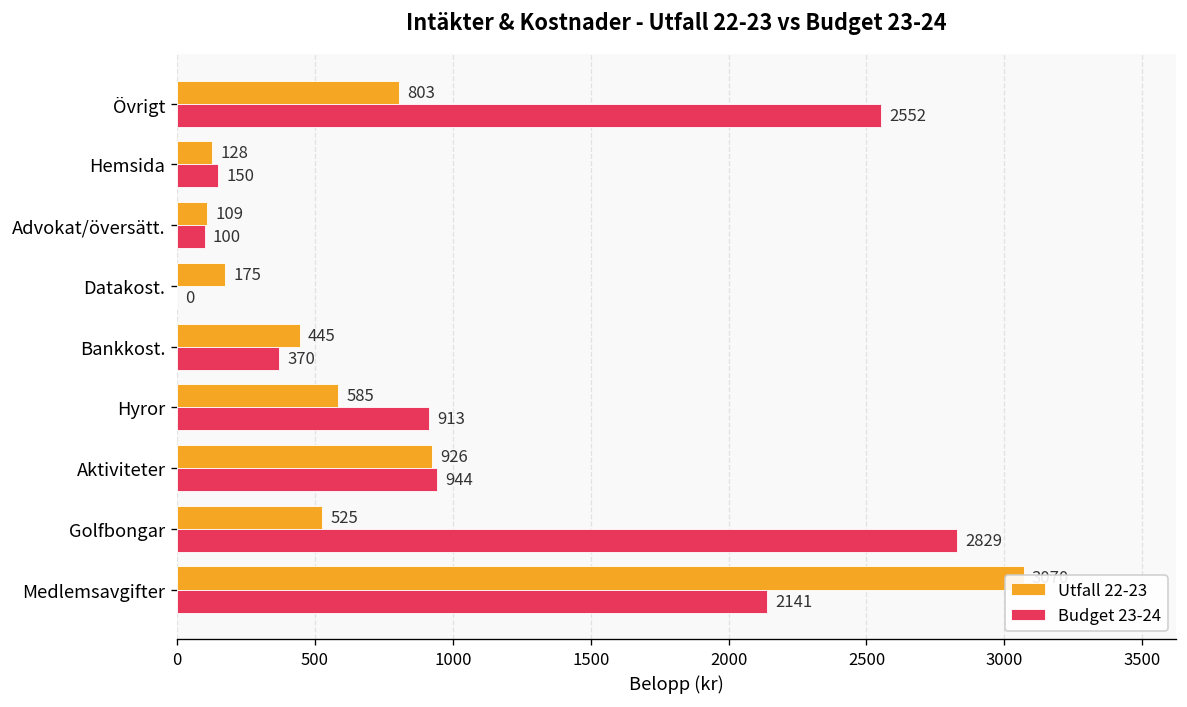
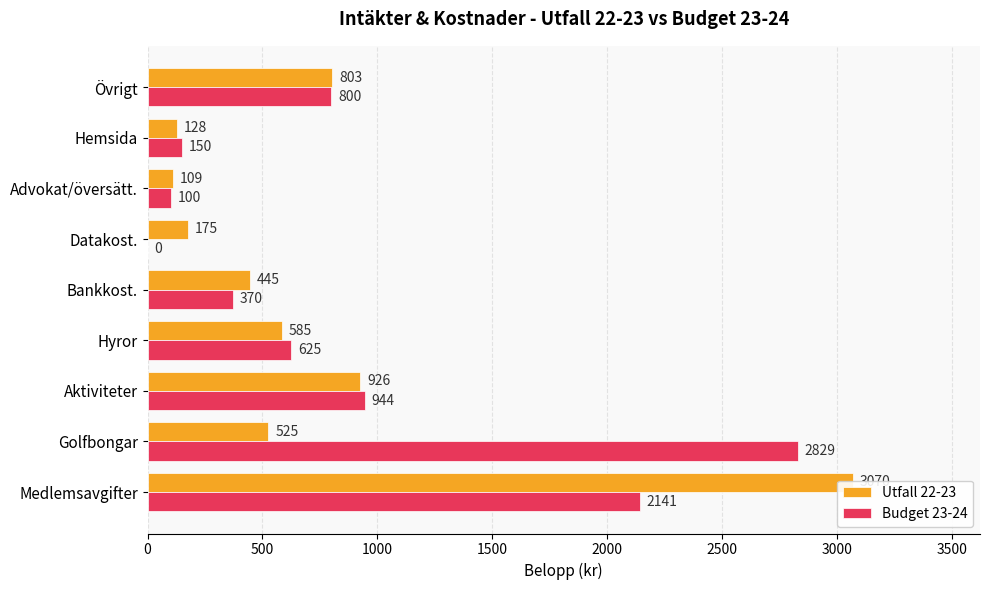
  {
    "Utfall 22-23": {
      "Övrigt": 803,
      "Hemsida": 128,
      "Advokat/översätt.": 109,
      "Datakost.": 175,
      "Bankkost.": 445,
      "Hyror": 585,
      "Aktiviteter": 926,
      "Golfbongar": 525
    },
    "Budget 23-24": {
-     "Övrigt": 2552,
+     "Övrigt": 800,
      "Hemsida": 150,
      "Advokat/översätt.": 100,
      "Datakost.": 0,
      "Bankkost.": 370,
-     "Hyror": 913,
+     "Hyror": 625,
      "Aktiviteter": 944,
      "Golfbongar": 2829,
      "Medlemsavgifter": 2141
    }
  }
